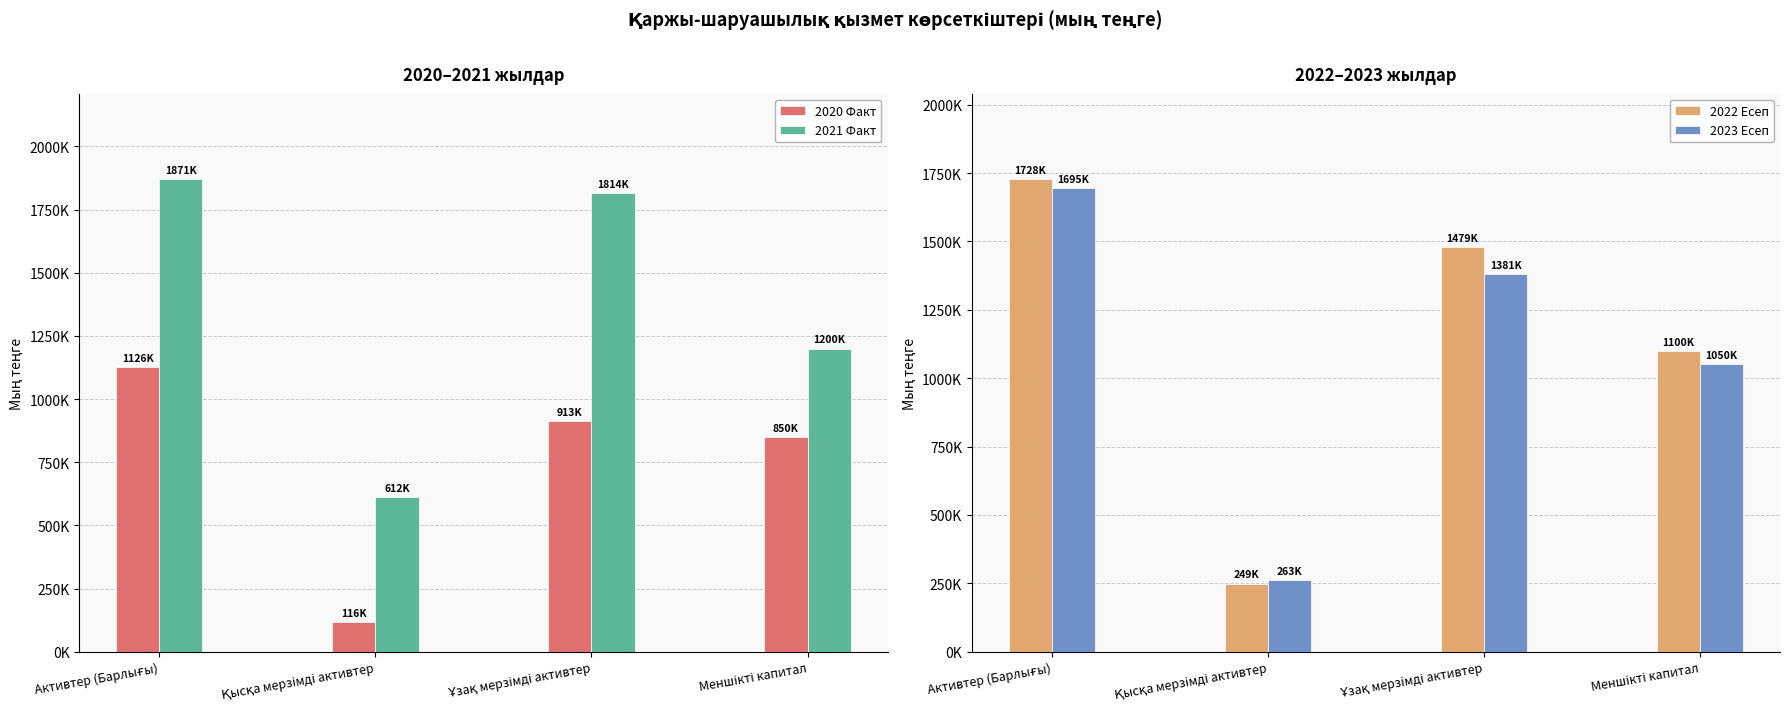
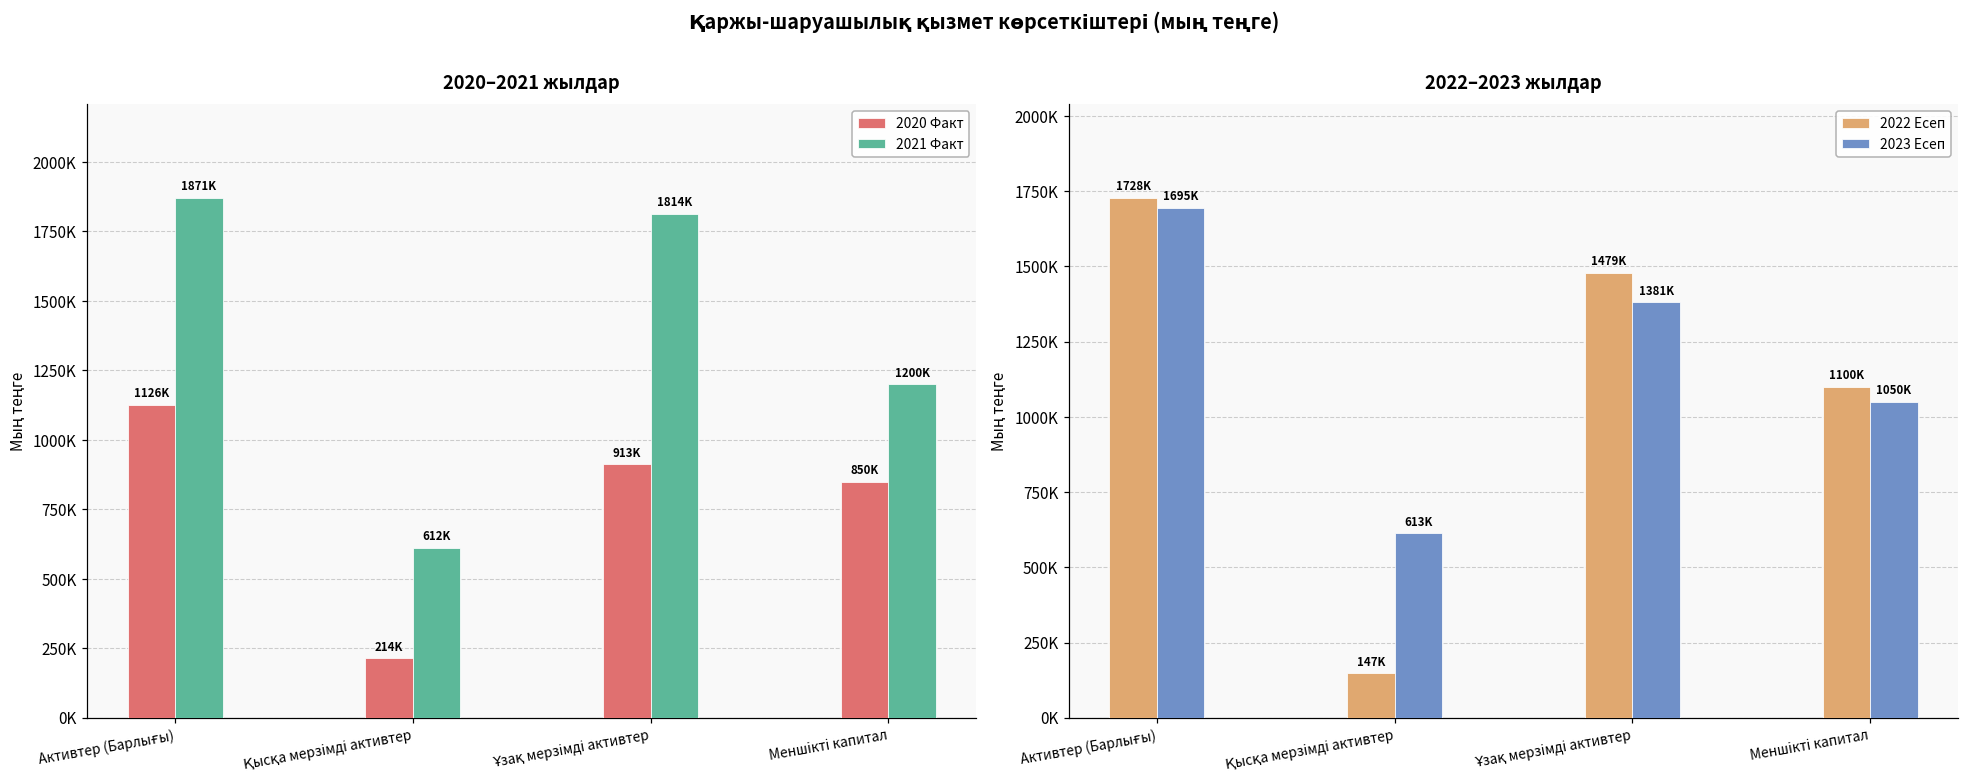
  {
    "2020–2021 жылдар": {
      "2020 Факт": {
        "Активтер (Барлығы)": "1126K",
-       "Қысқа мерзімді активтер": "116K",
+       "Қысқа мерзімді активтер": "214K",
        "Ұзақ мерзімді активтер": "913K",
        "Меншікті капитал": "850K"
      },
      "2021 Факт": {
        "Активтер (Барлығы)": "1871K",
        "Қысқа мерзімді активтер": "612K",
        "Ұзақ мерзімді активтер": "1814K",
        "Меншікті капитал": "1200K"
      }
    },
    "2022–2023 жылдар": {
      "2022 Есеп": {
        "Активтер (Барлығы)": "1728K",
-       "Қысқа мерзімді активтер": "249K",
+       "Қысқа мерзімді активтер": "147K",
        "Ұзақ мерзімді активтер": "1479K",
        "Меншікті капитал": "1100K"
      },
      "2023 Есеп": {
        "Активтер (Барлығы)": "1695K",
-       "Қысқа мерзімді активтер": "263K",
+       "Қысқа мерзімді активтер": "613K",
        "Ұзақ мерзімді активтер": "1381K",
        "Меншікті капитал": "1050K"
      }
    }
  }
